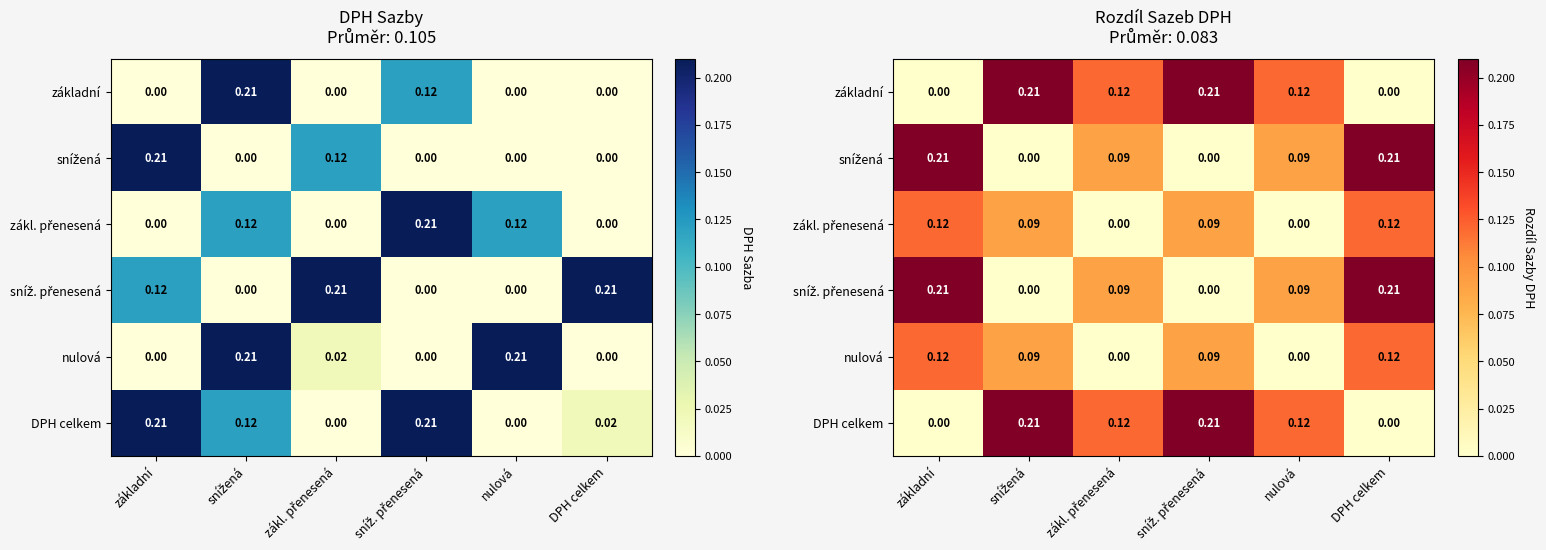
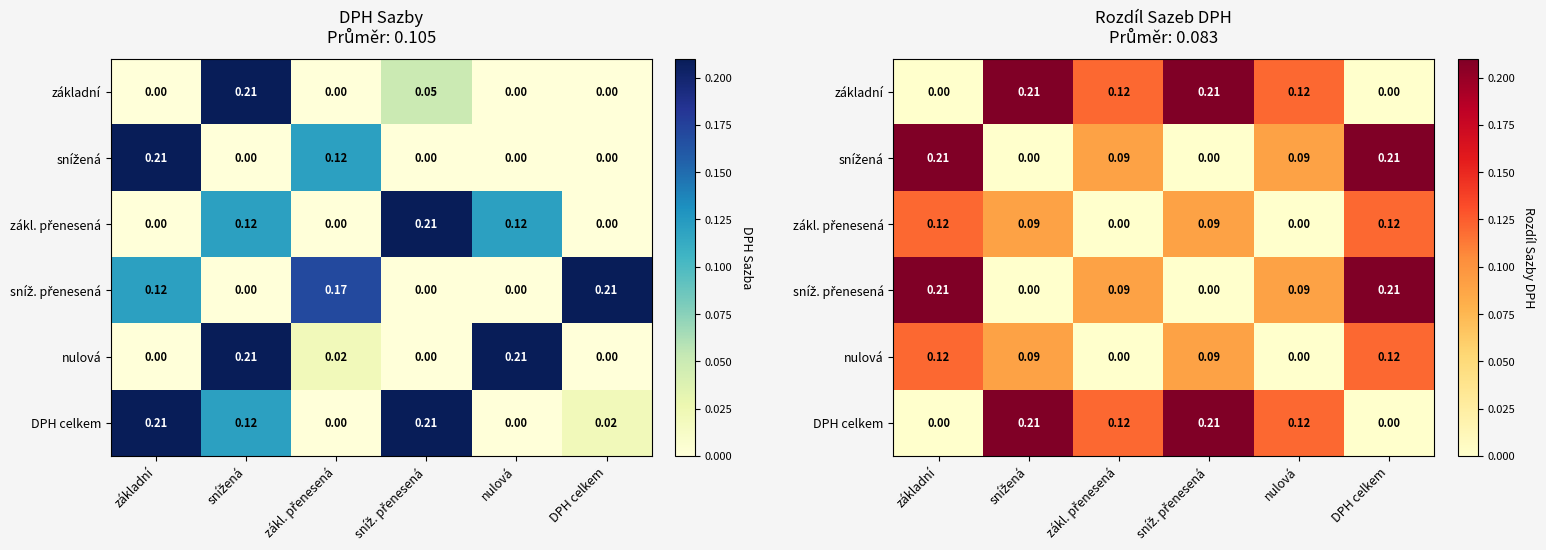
  {
    "DPH Sazby Průměr: 0.105": {
      "základní": {
        "základní": 0.00,
        "snížená": 0.21,
        "zákl. přenesená": 0.00,
-       "sníž. přenesená": 0.12,
+       "sníž. přenesená": 0.05,
        "nulová": 0.00,
        "DPH celkem": 0.00
      },
      "snížená": {
        "základní": 0.21,
        "snížená": 0.00,
        "zákl. přenesená": 0.12,
        "sníž. přenesená": 0.00,
        "nulová": 0.00,
        "DPH celkem": 0.00
      },
      "zákl. přenesená": {
        "základní": 0.00,
        "snížená": 0.12,
        "zákl. přenesená": 0.00,
        "sníž. přenesená": 0.21,
        "nulová": 0.12,
        "DPH celkem": 0.00
      },
      "sníž. přenesená": {
        "základní": 0.12,
        "snížená": 0.00,
-       "zákl. přenesená": 0.21,
+       "zákl. přenesená": 0.17,
        "sníž. přenesená": 0.00,
        "nulová": 0.00,
        "DPH celkem": 0.21
      },
      "nulová": {
        "základní": 0.00,
        "snížená": 0.21,
        "zákl. přenesená": 0.02,
        "sníž. přenesená": 0.00,
        "nulová": 0.21,
        "DPH celkem": 0.00
      },
      "DPH celkem": {
        "základní": 0.21,
        "snížená": 0.12,
        "zákl. přenesená": 0.00,
        "sníž. přenesená": 0.21,
        "nulová": 0.00,
        "DPH celkem": 0.02
      }
    },
    "Rozdíl Sazeb DPH Průměr: 0.083": {
      "základní": {
        "základní": 0.00,
        "snížená": 0.21,
        "zákl. přenesená": 0.12,
        "sníž. přenesená": 0.21,
        "nulová": 0.12,
        "DPH celkem": 0.00
      },
      "snížená": {
        "základní": 0.21,
        "snížená": 0.00,
        "zákl. přenesená": 0.09,
        "sníž. přenesená": 0.00,
        "nulová": 0.09,
        "DPH celkem": 0.21
      },
      "zákl. přenesená": {
        "základní": 0.12,
        "snížená": 0.09,
        "zákl. přenesená": 0.00,
        "sníž. přenesená": 0.09,
        "nulová": 0.00,
        "DPH celkem": 0.12
      },
      "sníž. přenesená": {
        "základní": 0.21,
        "snížená": 0.00,
        "zákl. přenesená": 0.09,
        "sníž. přenesená": 0.00,
        "nulová": 0.09,
        "DPH celkem": 0.21
      },
      "nulová": {
        "základní": 0.12,
        "snížená": 0.09,
        "zákl. přenesená": 0.00,
        "sníž. přenesená": 0.09,
        "nulová": 0.00,
        "DPH celkem": 0.12
      },
      "DPH celkem": {
        "základní": 0.00,
        "snížená": 0.21,
        "zákl. přenesená": 0.12,
        "sníž. přenesená": 0.21,
        "nulová": 0.12,
        "DPH celkem": 0.00
      }
    }
  }
